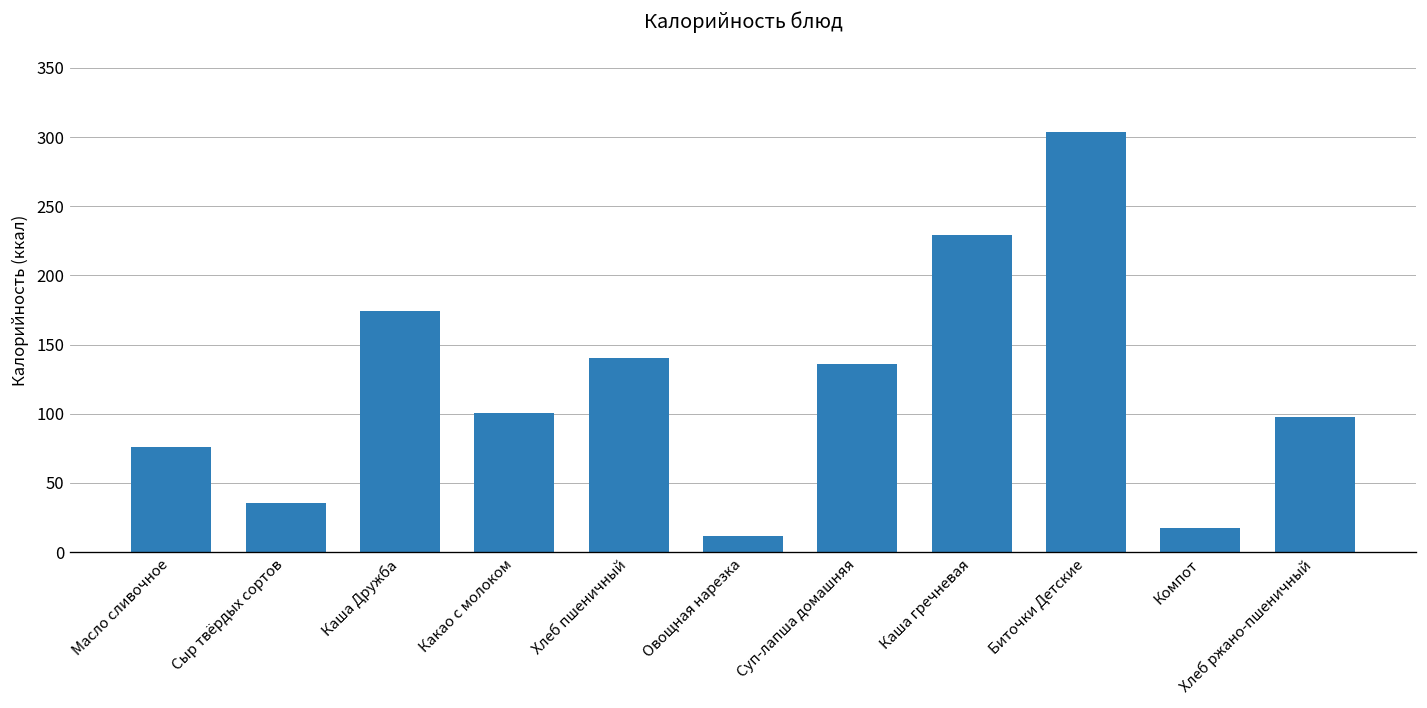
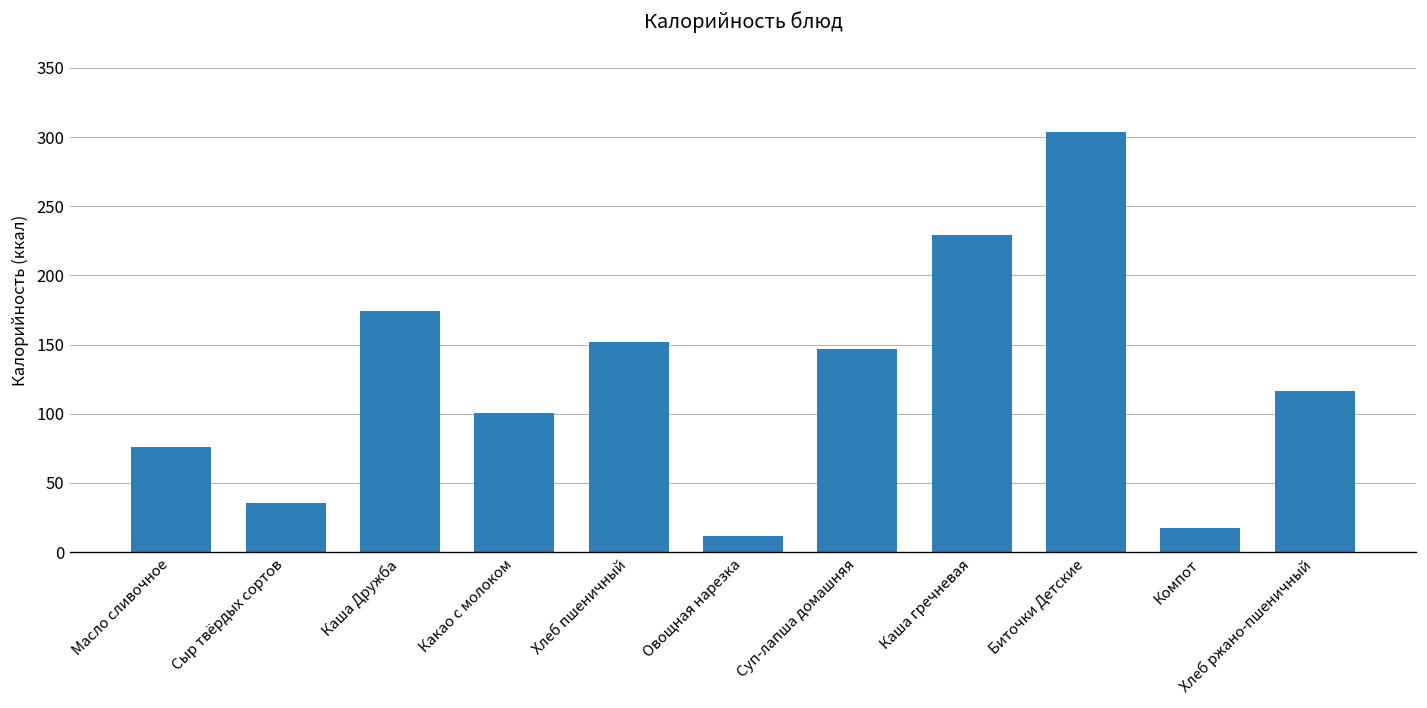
  {
    "Масло сливочное": 76,
    "Сыр твёрдых сортов": 36,
    "Каша Дружба": 175,
    "Какао с молоком": 100,
-   "Хлеб пшеничный": 141,
+   "Хлеб пшеничный": 152,
    "Овощная нарезка": 12,
-   "Суп-лапша домашняя": 136,
+   "Суп-лапша домашняя": 147,
    "Каша гречневая": 229,
    "Биточки Детские": 303,
    "Компот": 17,
-   "Хлеб ржано-пшеничный": 98
+   "Хлеб ржано-пшеничный": 116
  }
